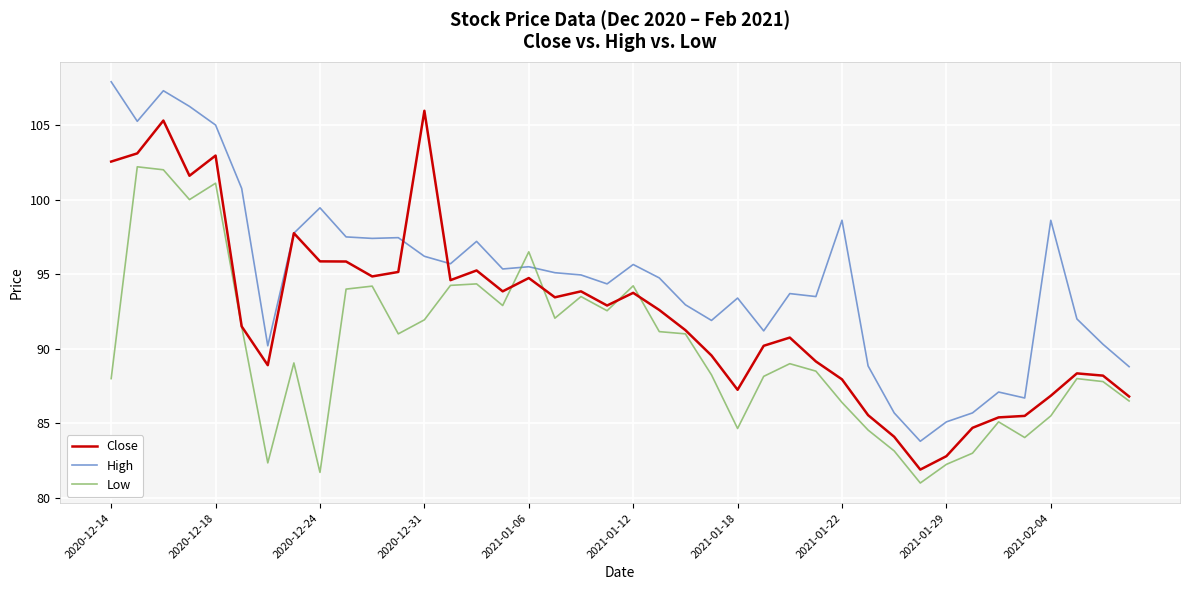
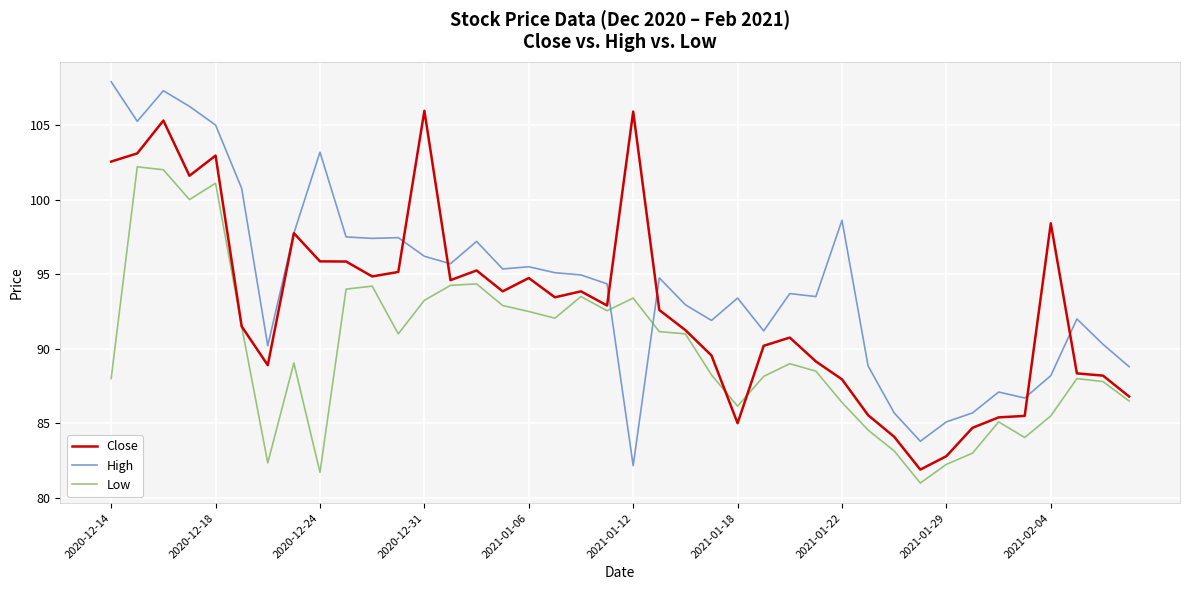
  {
    "Close": {
      "2020-12-14": 102.6,
      "2020-12-18": 103.0,
      "2020-12-24": 95.9,
      "2020-12-31": 106.0,
      "2021-01-06": 94.7,
-     "2021-01-12": 93.8,
-     "2021-01-18": 87.3,
+     "2021-01-12": 105.9,
+     "2021-01-18": 85.0,
      "2021-01-22": 87.9,
      "2021-01-29": 82.8,
-     "2021-02-04": 86.8
+     "2021-02-04": 98.4
    },
    "High": {
      "2020-12-14": 107.9,
      "2020-12-18": 105.0,
-     "2020-12-24": 99.4,
+     "2020-12-24": 103.2,
      "2020-12-31": 96.2,
      "2021-01-06": 95.5,
-     "2021-01-12": 95.7,
+     "2021-01-12": 82.2,
      "2021-01-18": 93.4,
      "2021-01-22": 98.6,
      "2021-01-29": 85.1,
-     "2021-02-04": 98.6
+     "2021-02-04": 88.2
    },
    "Low": {
      "2020-12-14": 88.0,
      "2020-12-18": 101.1,
      "2020-12-24": 81.7,
-     "2020-12-31": 91.9,
-     "2021-01-06": 96.5,
-     "2021-01-12": 94.2,
-     "2021-01-18": 84.7,
+     "2020-12-31": 93.3,
+     "2021-01-06": 92.5,
+     "2021-01-12": 93.4,
+     "2021-01-18": 86.2,
      "2021-01-22": 86.4,
      "2021-01-29": 82.3,
      "2021-02-04": 85.5
    }
  }
